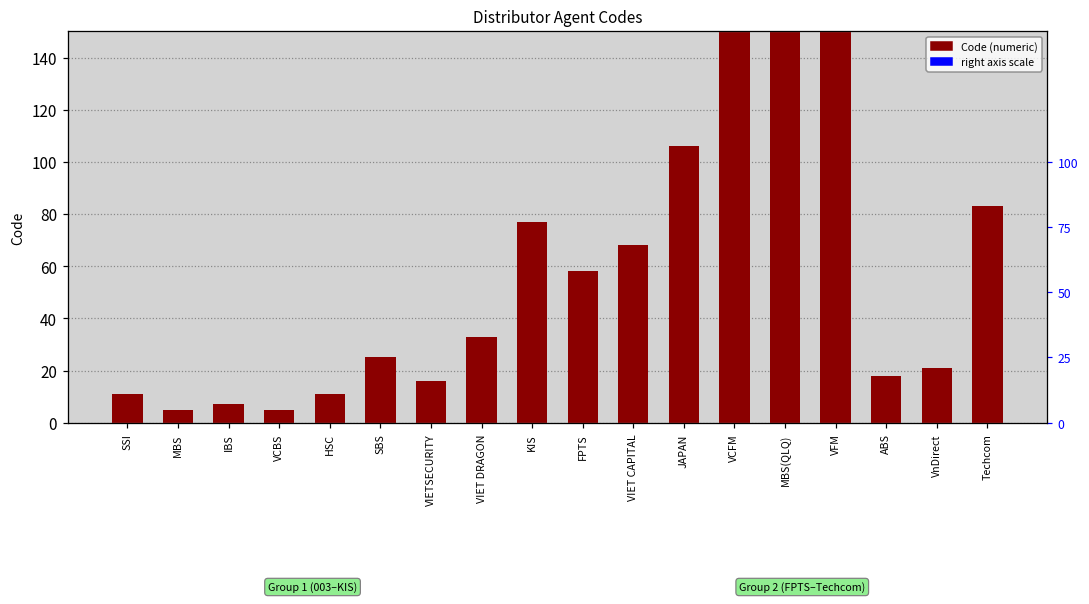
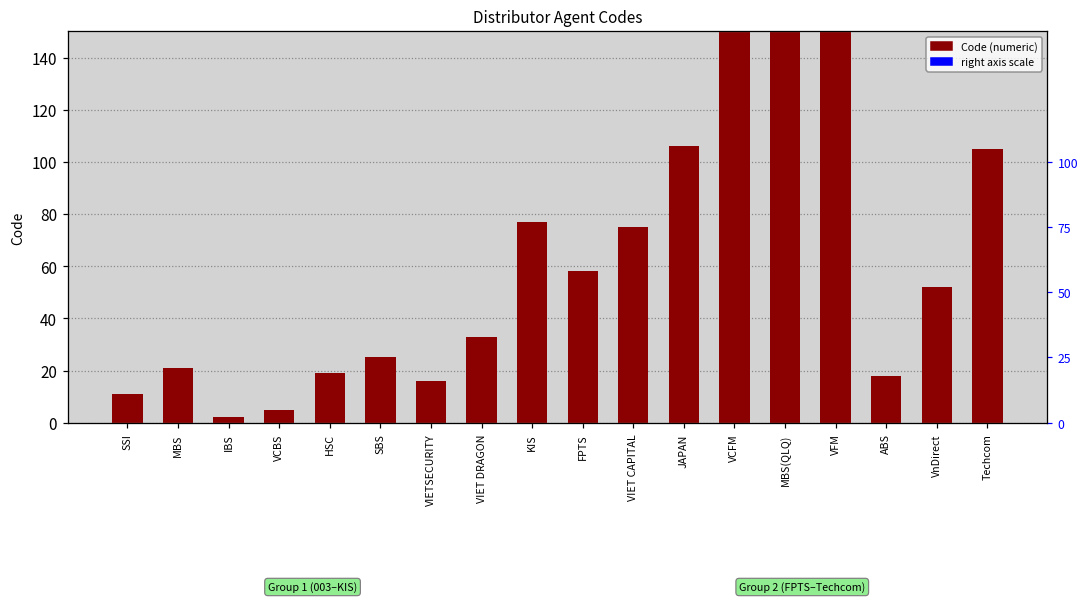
  {
    "SSI": 11,
-   "MBS": 5,
-   "IBS": 7,
+   "MBS": 21,
+   "IBS": 2,
    "VCBS": 5,
-   "HSC": 11,
+   "HSC": 19,
    "SBS": 25,
    "VIETSECURITY": 16,
    "VIET DRAGON": 33,
    "KIS": 77,
    "FPTS": 58,
-   "VIET CAPITAL": 68,
+   "VIET CAPITAL": 75,
    "JAPAN": 106,
    "ABS": 18,
-   "VnDirect": 21,
-   "Techcom": 83
+   "VnDirect": 52,
+   "Techcom": 105
  }
